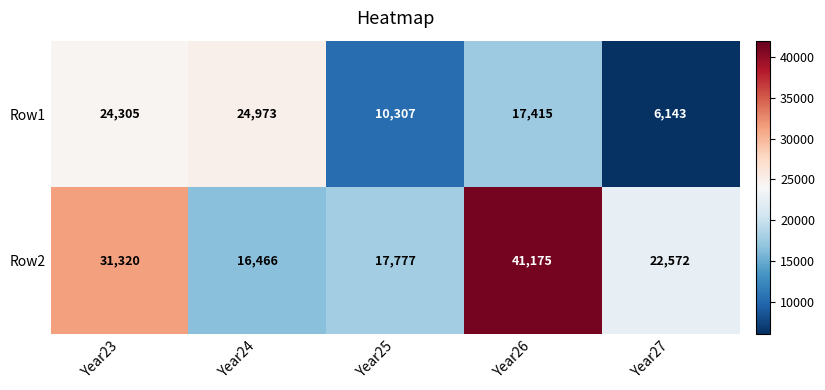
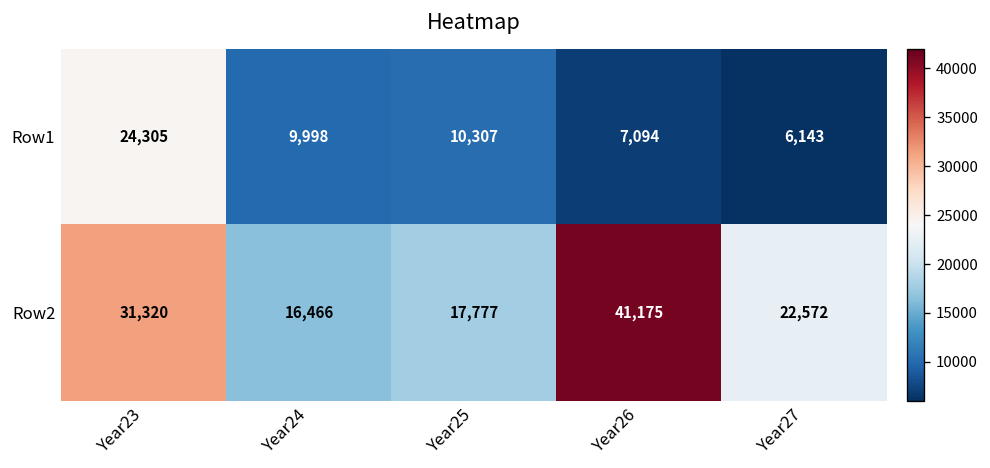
  {
    "Row1": {
      "Year23": "24,305",
-     "Year24": "24,973",
+     "Year24": "9,998",
      "Year25": "10,307",
-     "Year26": "17,415",
+     "Year26": "7,094",
      "Year27": "6,143"
    },
    "Row2": {
      "Year23": "31,320",
      "Year24": "16,466",
      "Year25": "17,777",
      "Year26": "41,175",
      "Year27": "22,572"
    }
  }
